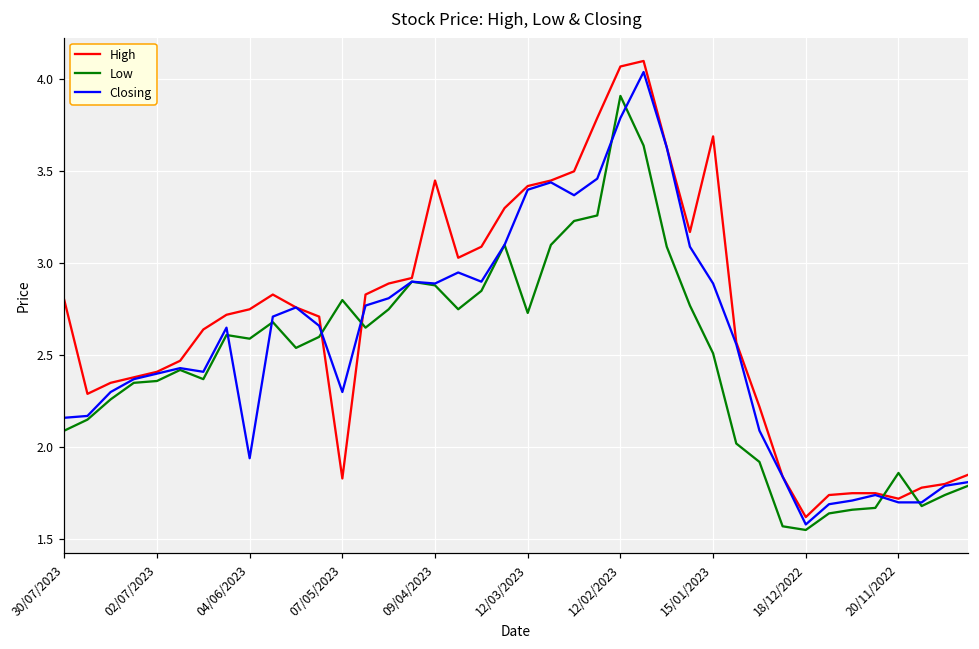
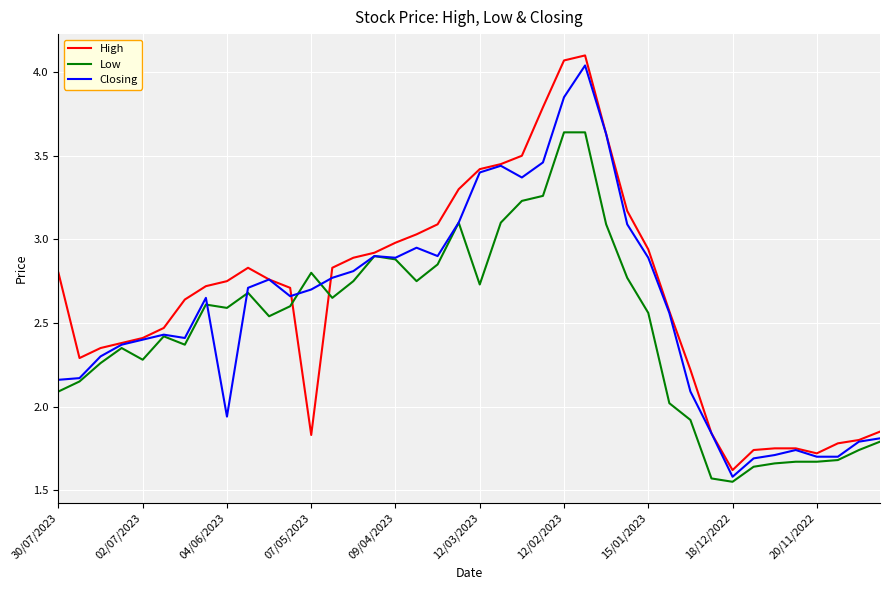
  {
    "High": {
      "30/07/2023": 2.80,
      "04/06/2023": 2.75,
      "07/05/2023": 1.83,
-     "09/04/2023": 3.45,
+     "09/04/2023": 2.98,
      "12/03/2023": 3.42,
      "12/02/2023": 4.07,
-     "15/01/2023": 3.69,
+     "15/01/2023": 2.94,
      "18/12/2022": 1.62,
      "20/11/2022": 1.72
    },
    "Low": {
      "30/07/2023": 2.09,
-     "02/07/2023": 2.36,
+     "02/07/2023": 2.28,
      "04/06/2023": 2.59,
      "07/05/2023": 2.80,
      "12/03/2023": 2.73,
-     "12/02/2023": 3.91,
-     "15/01/2023": 2.51,
+     "12/02/2023": 3.64,
+     "15/01/2023": 2.56,
      "18/12/2022": 1.55,
-     "20/11/2022": 1.86
+     "20/11/2022": 1.67
    },
    "Closing": {
      "30/07/2023": 2.16,
      "04/06/2023": 1.94,
-     "07/05/2023": 2.3,
+     "07/05/2023": 2.7,
      "12/03/2023": 3.40,
-     "12/02/2023": 3.79,
+     "12/02/2023": 3.85,
      "15/01/2023": 2.89,
      "18/12/2022": 1.58,
      "20/11/2022": 1.70
    }
  }
